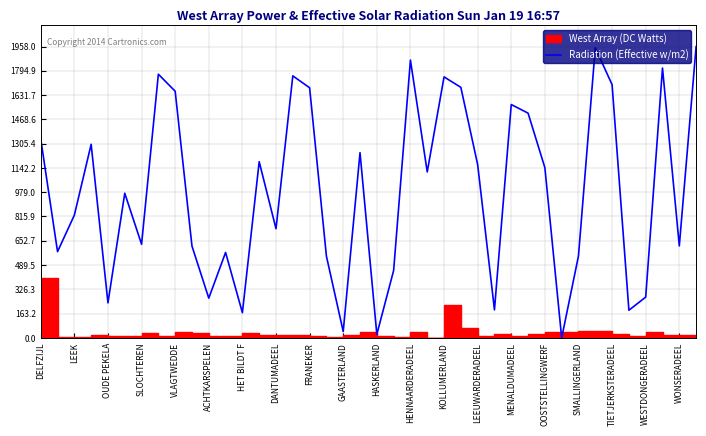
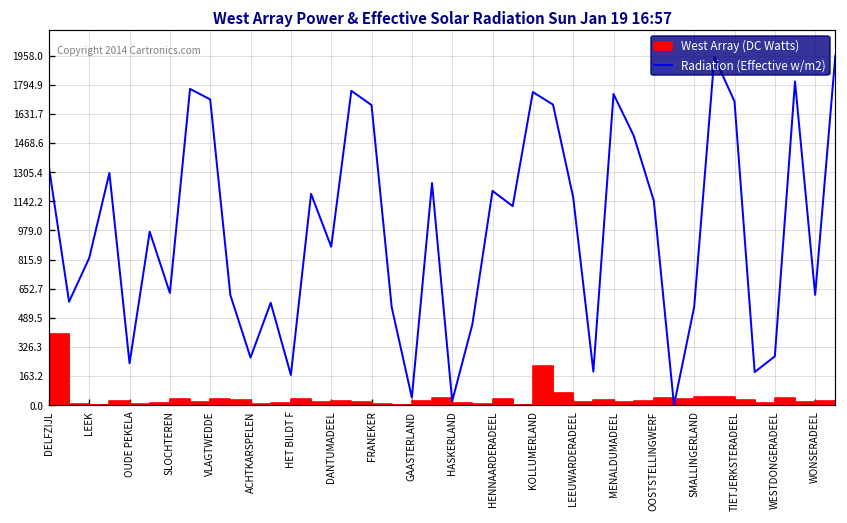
  {
    "Radiation (Effective w/m2)": {
      "DELFZIJL": 1340,
      "LEEK": 820,
      "OUDE PEKELA": 240,
      "SLOCHTEREN": 630,
-     "VLAGTWEDDE": 1660,
+     "VLAGTWEDDE": 1710,
      "ACHTKARSPELEN": 270,
      "HET BILDT F": 170,
-     "DANTUMADEEL": 730,
+     "DANTUMADEEL": 890,
      "FRANEKER": 1680,
      "GAASTERLAND": 40,
-     "HENNAARDERADEEL": 1870,
+     "HENNAARDERADEEL": 1200,
      "KOLLUMERLAND": 1750,
      "LEEUWARDERADEEL": 1160,
-     "MENALDUMADEEL": 1570,
+     "MENALDUMADEEL": 1740,
      "OOSTSTELLINGWERF": 1140,
      "SMALLINGERLAND": 550,
      "TIETJERKSTERADEEL": 1700,
      "WESTDONGERADEEL": 270,
      "WONSERADEEL": 620
    }
  }
